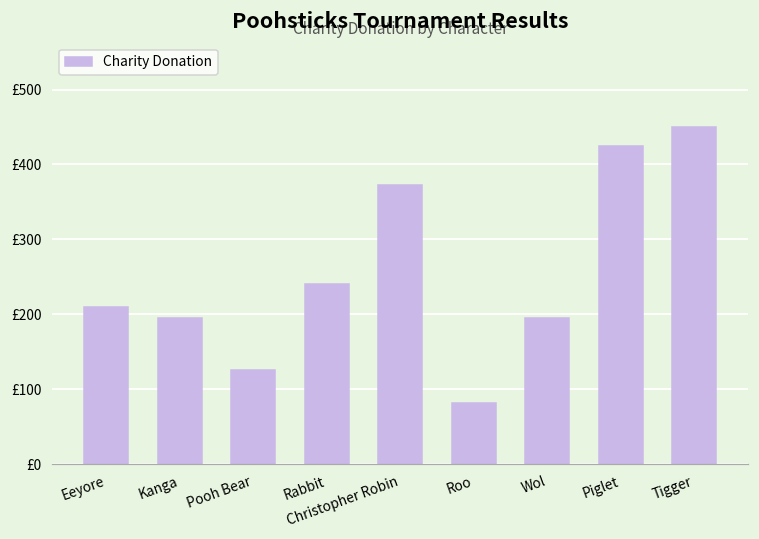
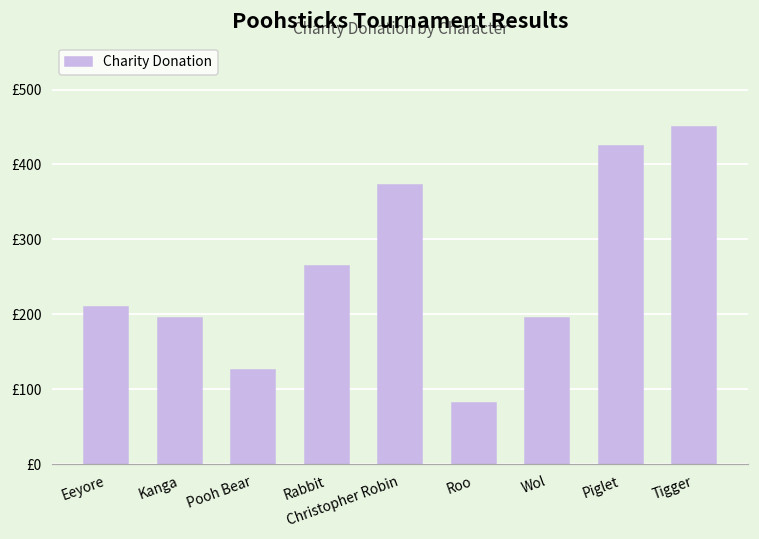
  {
    "Eeyore": "£210",
    "Kanga": "£200",
    "Pooh Bear": "£130",
-   "Rabbit": "£240",
+   "Rabbit": "£270",
    "Christopher Robin": "£370",
    "Roo": "£80",
    "Wol": "£200",
    "Piglet": "£430",
    "Tigger": "£450"
  }
